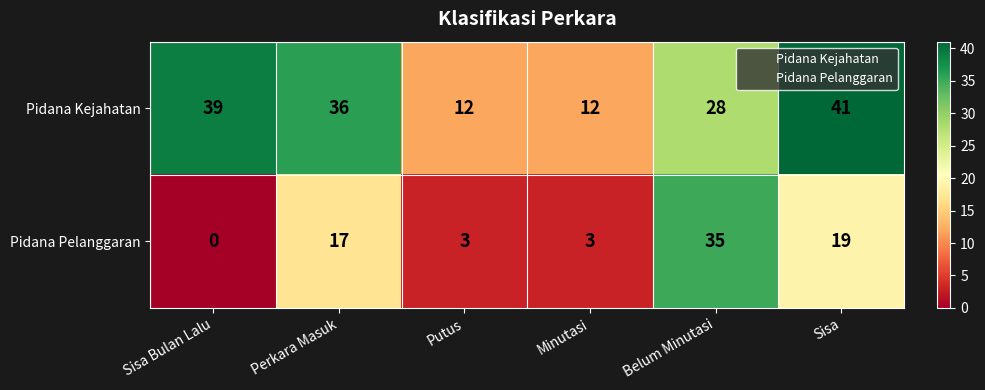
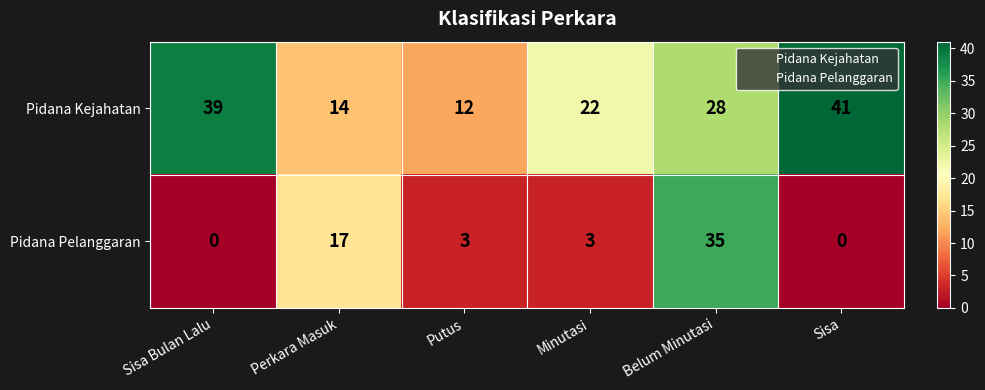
  {
    "Pidana Kejahatan": {
      "Sisa Bulan Lalu": 39,
-     "Perkara Masuk": 36,
+     "Perkara Masuk": 14,
      "Putus": 12,
-     "Minutasi": 12,
+     "Minutasi": 22,
      "Belum Minutasi": 28,
      "Sisa": 41
    },
    "Pidana Pelanggaran": {
      "Sisa Bulan Lalu": 0,
      "Perkara Masuk": 17,
      "Putus": 3,
      "Minutasi": 3,
      "Belum Minutasi": 35,
-     "Sisa": 19
+     "Sisa": 0
    }
  }
